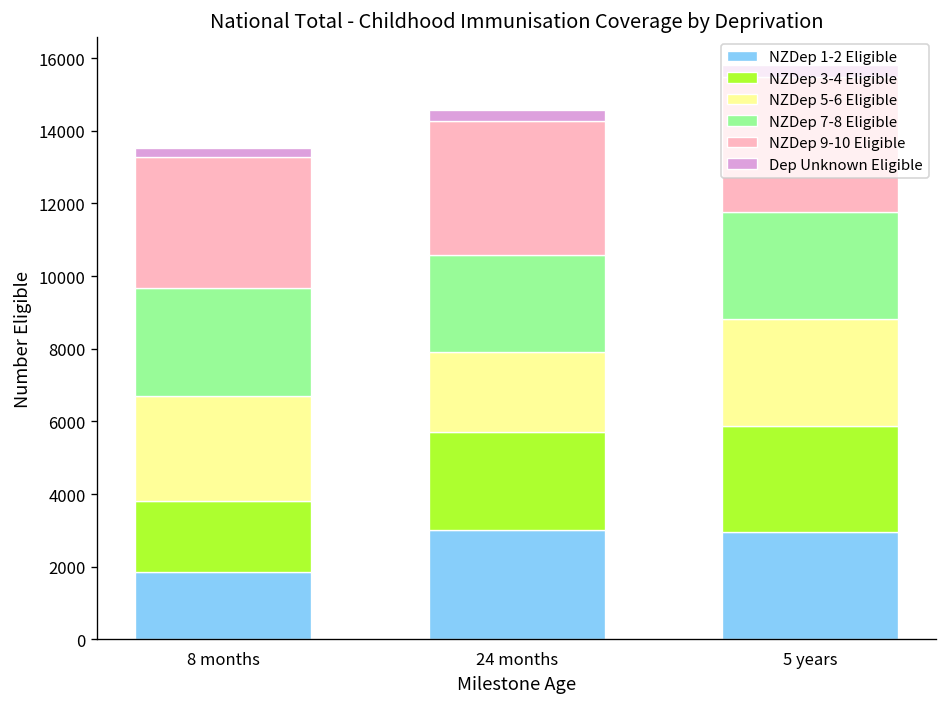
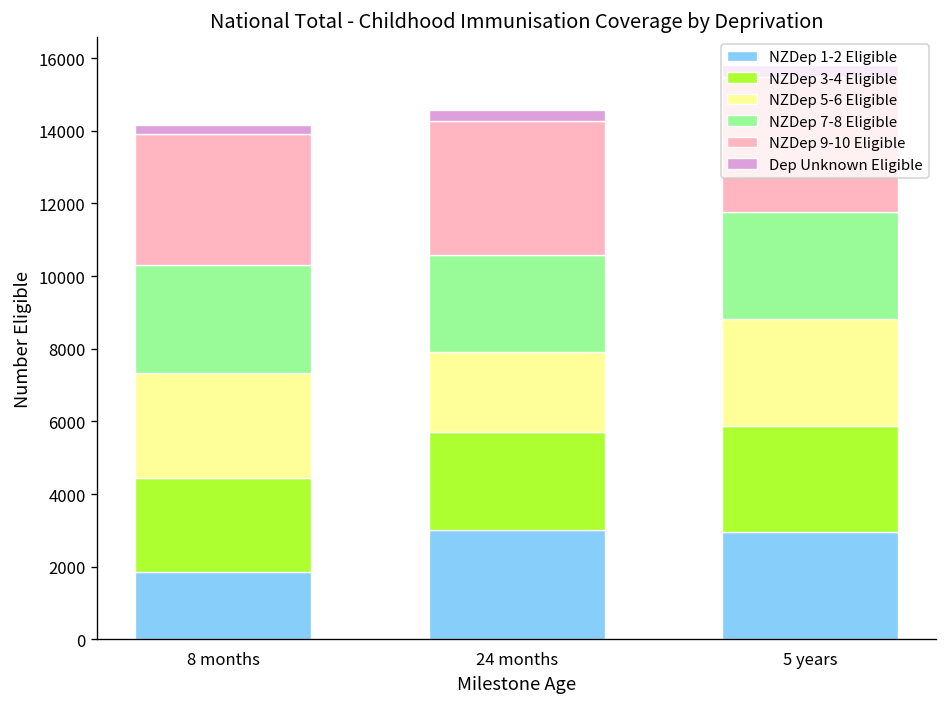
  {
    "NZDep 1-2 Eligible": {
      "8 months": 1900,
      "24 months": 3000,
      "5 years": 3000
    },
    "NZDep 3-4 Eligible": {
-     "8 months": 1900,
+     "8 months": 2600,
      "24 months": 2700,
      "5 years": 2900
    },
    "NZDep 5-6 Eligible": {
      "8 months": 2900,
      "24 months": 2200,
      "5 years": 2900
    },
    "NZDep 7-8 Eligible": {
      "8 months": 3000,
      "24 months": 2700,
      "5 years": 2900
    }
  }
